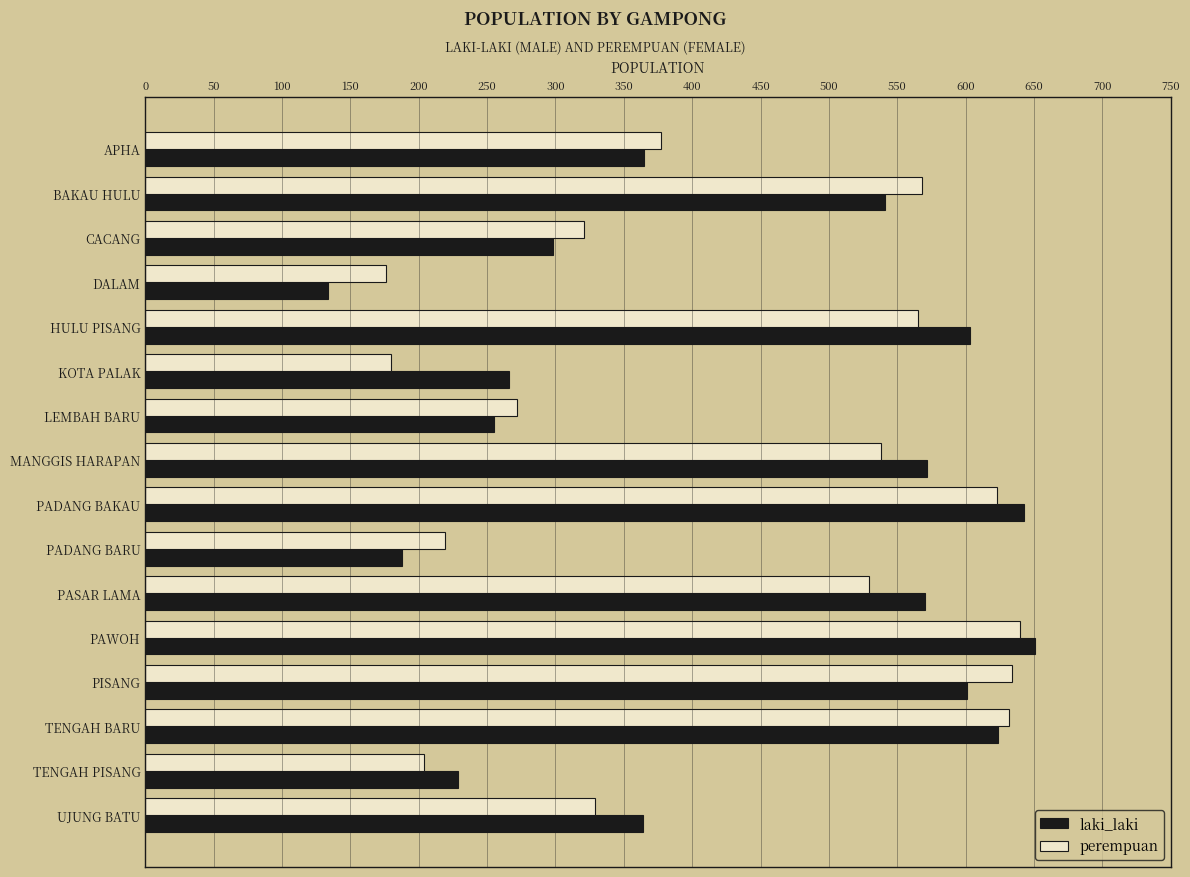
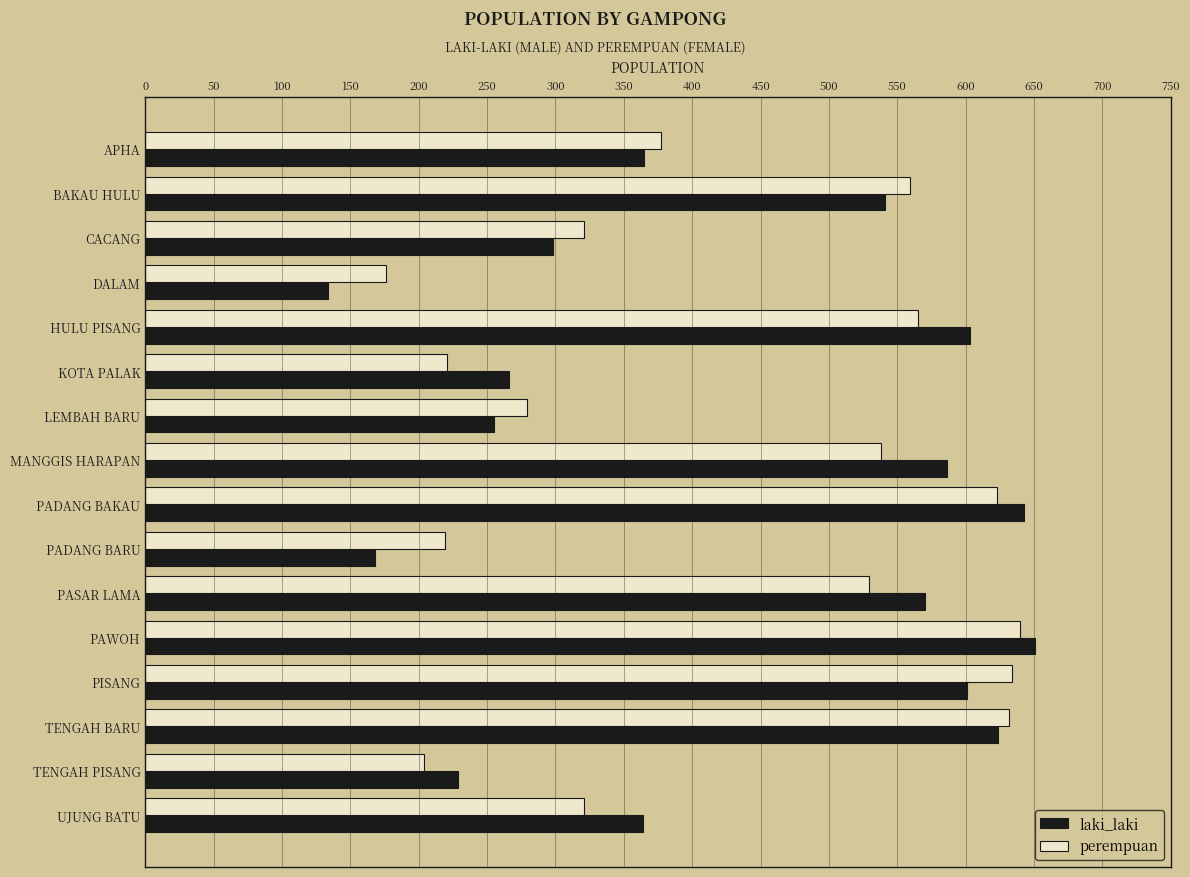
  {
    "laki_laki": {
      "APHA": 365,
      "BAKAU HULU": 541,
      "CACANG": 298,
      "DALAM": 134,
      "HULU PISANG": 603,
      "KOTA PALAK": 266,
      "LEMBAH BARU": 255,
-     "MANGGIS HARAPAN": 572,
+     "MANGGIS HARAPAN": 586,
      "PADANG BAKAU": 643,
-     "PADANG BARU": 188,
+     "PADANG BARU": 168,
      "PASAR LAMA": 570,
      "PAWOH": 651,
      "PISANG": 601,
      "TENGAH BARU": 624,
      "TENGAH PISANG": 229,
      "UJUNG BATU": 364
    },
    "perempuan": {
      "APHA": 377,
-     "BAKAU HULU": 568,
+     "BAKAU HULU": 559,
      "CACANG": 321,
      "DALAM": 176,
      "HULU PISANG": 565,
-     "KOTA PALAK": 180,
-     "LEMBAH BARU": 272,
+     "KOTA PALAK": 221,
+     "LEMBAH BARU": 279,
      "MANGGIS HARAPAN": 538,
      "PADANG BAKAU": 623,
      "PADANG BARU": 219,
      "PASAR LAMA": 529,
      "PAWOH": 640,
      "PISANG": 634,
      "TENGAH BARU": 632,
      "TENGAH PISANG": 204,
-     "UJUNG BATU": 329
+     "UJUNG BATU": 321
    }
  }
